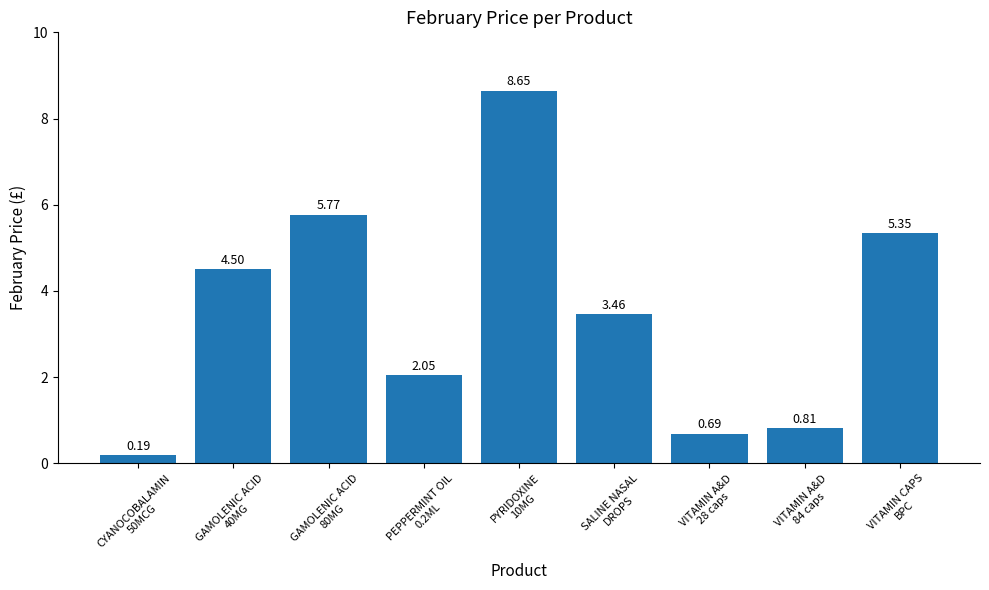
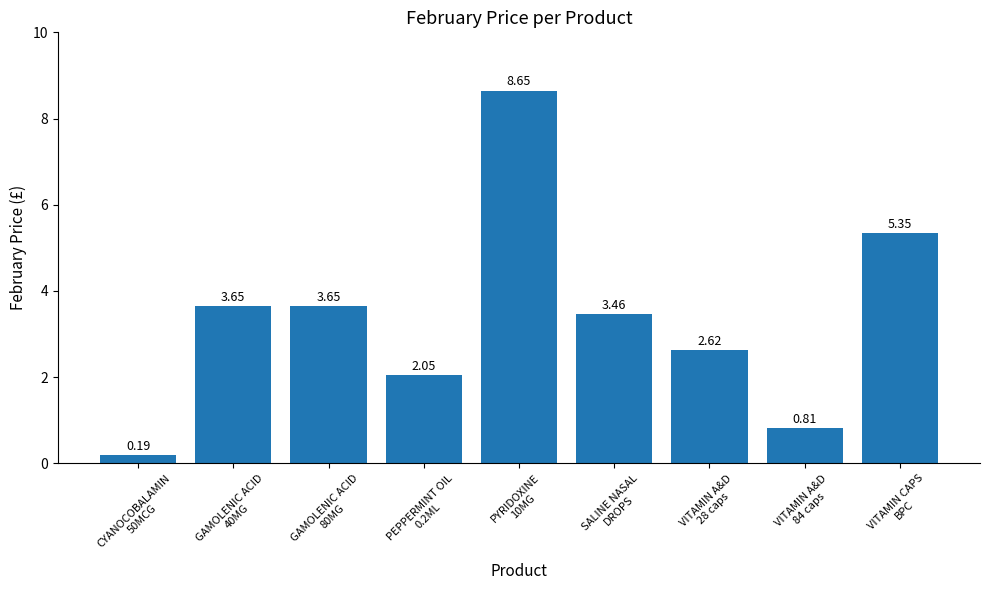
  {
    "CYANOCOBALAMIN 50MCG": 0.19,
-   "GAMOLENIC ACID 40MG": 4.50,
-   "GAMOLENIC ACID 80MG": 5.77,
+   "GAMOLENIC ACID 40MG": 3.65,
+   "GAMOLENIC ACID 80MG": 3.65,
    "PEPPERMINT OIL 0.2ML": 2.05,
    "PYRIDOXINE 10MG": 8.65,
    "SALINE NASAL DROPS": 3.46,
-   "VITAMIN A&D 28 caps": 0.69,
+   "VITAMIN A&D 28 caps": 2.62,
    "VITAMIN A&D 84 caps": 0.81,
    "VITAMIN CAPS BPC": 5.35
  }
